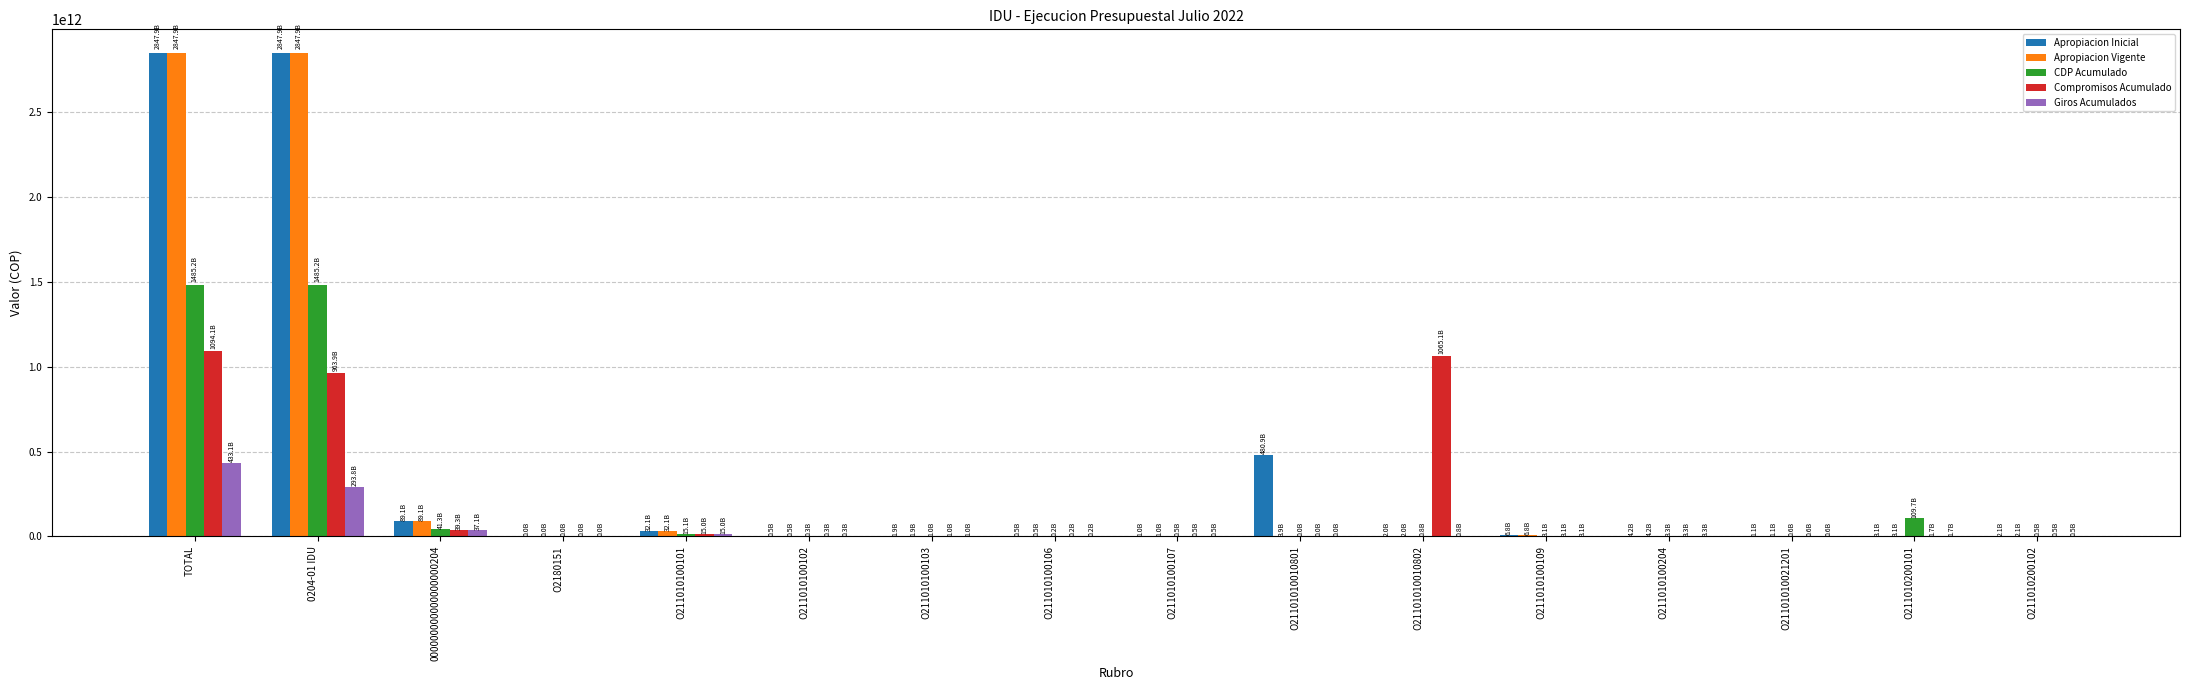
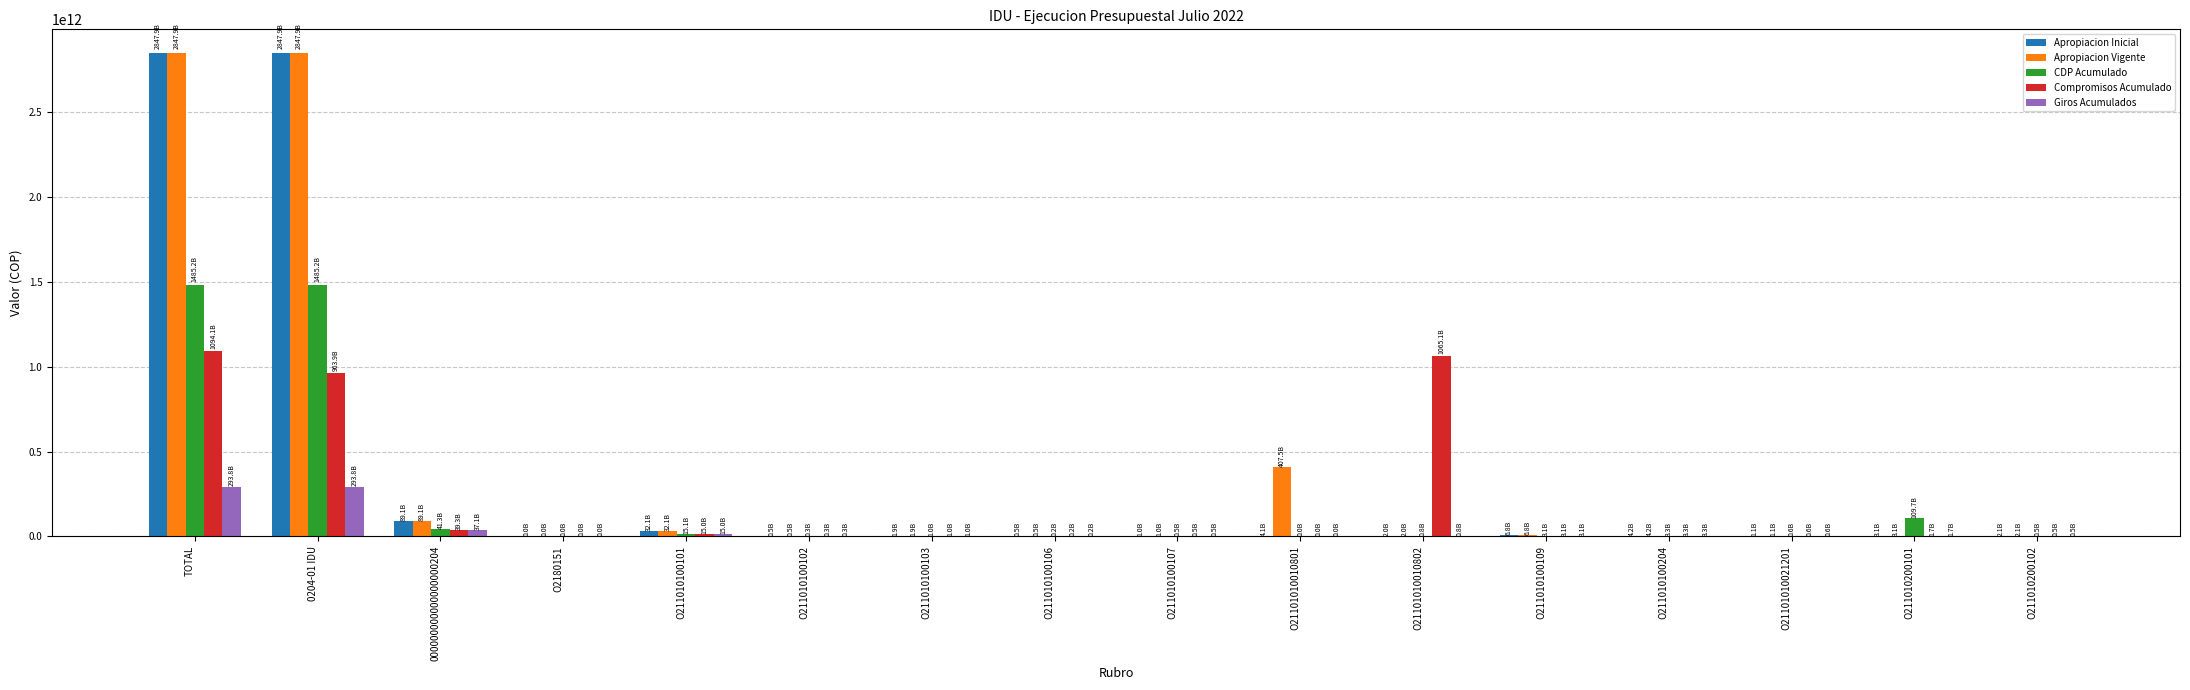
  {
    "Apropiacion Inicial": {
      "TOTAL": "2847.9B",
      "0204-01 IDU": "2847.9B",
      "000000000000000000204": "89.1B",
      "O211010100101": "32.1B",
      "O211010100102": "0.5B",
      "O211010100103": "1.9B",
      "O211010100106": "0.5B",
      "O211010100107": "1.0B",
-     "O21101010010801": "480.9B",
+     "O21101010010801": "4.1B",
      "O21101010010802": "2.0B",
      "O211010100109": "6.8B",
      "O211010100204": "4.2B",
      "O21101010021201": "1.1B",
      "O211010200101": "3.1B",
      "O211010200102": "2.1B"
    },
    "Apropiacion Vigente": {
      "TOTAL": "2847.9B",
      "0204-01 IDU": "2847.9B",
      "000000000000000000204": "89.1B",
      "O211010100101": "32.1B",
      "O211010100102": "0.5B",
      "O211010100103": "1.9B",
      "O211010100106": "0.5B",
      "O211010100107": "1.0B",
-     "O21101010010801": "3.9B",
+     "O21101010010801": "407.5B",
      "O21101010010802": "2.0B",
      "O211010100109": "6.8B",
      "O211010100204": "4.2B",
      "O21101010021201": "1.1B",
      "O211010200101": "3.1B",
      "O211010200102": "2.1B"
    },
    "CDP Acumulado": {
      "TOTAL": "1485.2B",
      "0204-01 IDU": "1485.2B",
      "000000000000000000204": "41.3B",
      "O211010100101": "15.1B",
      "O211010100102": "0.3B",
      "O211010100103": "1.0B",
      "O211010100106": "0.2B",
      "O211010100107": "0.5B",
      "O21101010010802": "0.8B",
      "O211010100109": "3.1B",
      "O211010100204": "3.3B",
      "O21101010021201": "0.6B",
      "O211010200101": "109.7B",
      "O211010200102": "0.5B"
    },
    "Compromisos Acumulado": {
      "TOTAL": "1094.1B",
      "0204-01 IDU": "963.9B",
      "000000000000000000204": "39.3B",
      "O211010100101": "15.0B",
      "O211010100102": "0.3B",
      "O211010100103": "1.0B",
      "O211010100106": "0.2B",
      "O211010100107": "0.5B",
      "O21101010010802": "1065.1B",
      "O211010100109": "3.1B",
      "O211010100204": "3.3B",
      "O21101010021201": "0.6B",
      "O211010200101": "1.7B",
      "O211010200102": "0.5B"
    },
    "Giros Acumulados": {
-     "TOTAL": "433.1B",
+     "TOTAL": "293.8B",
      "0204-01 IDU": "293.8B",
      "000000000000000000204": "37.1B",
      "O211010100101": "15.0B",
      "O211010100102": "0.3B",
      "O211010100103": "1.0B",
      "O211010100106": "0.2B",
      "O211010100107": "0.5B",
      "O21101010010802": "0.8B",
      "O211010100109": "3.1B",
      "O211010100204": "3.3B",
      "O21101010021201": "0.6B",
      "O211010200101": "1.7B",
      "O211010200102": "0.5B"
    }
  }
